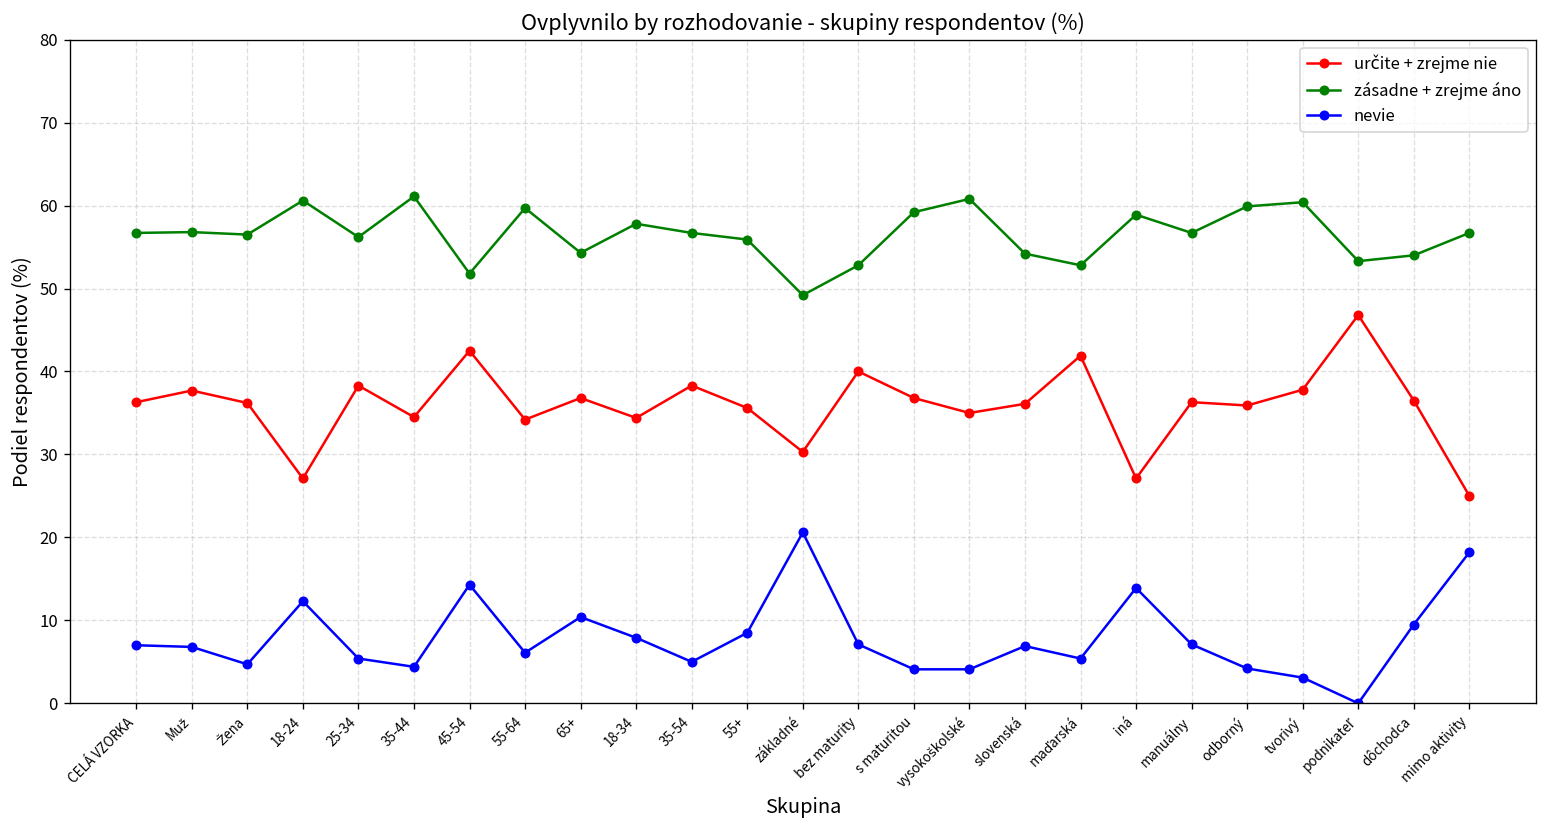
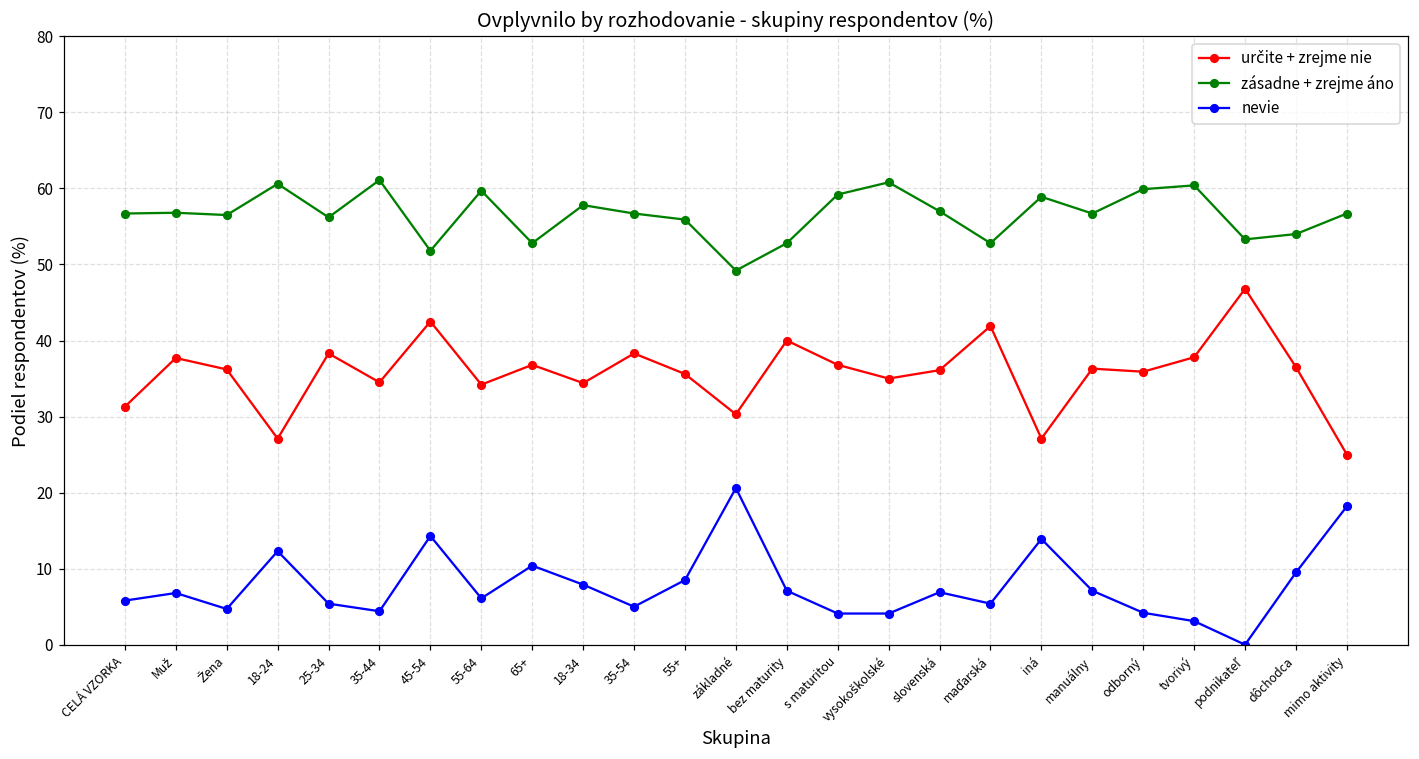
  {
    "určite + zrejme nie": {
-     "CELÁ VZORKA": 36,
+     "CELÁ VZORKA": 31,
      "Muž": 38,
      "Žena": 36,
      "18-24": 27,
      "25-34": 38,
      "35-44": 35,
      "45-54": 43,
      "55-64": 34,
      "65+": 37,
      "18-34": 34,
      "35-54": 38,
      "55+": 36,
      "základné": 30,
      "bez maturity": 40,
      "s maturitou": 37,
      "vysokoškolské": 35,
      "slovenská": 36,
      "maďarská": 42,
      "iná": 27,
      "manuálny": 36,
      "odborný": 36,
      "tvorivý": 38,
      "podnikateľ": 47,
      "dôchodca": 37,
      "mimo aktivity": 25
    },
    "zásadne + zrejme áno": {
      "CELÁ VZORKA": 57,
      "Muž": 57,
      "Žena": 57,
      "18-24": 61,
      "25-34": 56,
      "35-44": 61,
      "45-54": 52,
      "55-64": 60,
-     "65+": 54,
+     "65+": 53,
      "18-34": 58,
      "35-54": 57,
      "55+": 56,
      "základné": 49,
      "bez maturity": 53,
      "s maturitou": 59,
      "vysokoškolské": 61,
-     "slovenská": 54,
+     "slovenská": 57,
      "maďarská": 53,
      "iná": 59,
      "manuálny": 57,
      "odborný": 60,
      "tvorivý": 60,
      "podnikateľ": 53,
      "dôchodca": 54,
      "mimo aktivity": 57
    },
    "nevie": {
-     "CELÁ VZORKA": 7,
+     "CELÁ VZORKA": 6,
      "Muž": 7,
      "Žena": 5,
      "18-24": 12,
      "25-34": 5,
      "35-44": 4,
      "45-54": 14,
      "55-64": 6,
      "65+": 10,
      "18-34": 8,
      "35-54": 5,
      "55+": 9,
      "základné": 21,
      "bez maturity": 7,
      "s maturitou": 4,
      "vysokoškolské": 4,
      "slovenská": 7,
      "maďarská": 5,
      "iná": 14,
      "manuálny": 7,
      "odborný": 4,
      "tvorivý": 3,
      "podnikateľ": 0,
      "dôchodca": 10,
      "mimo aktivity": 18
    }
  }
